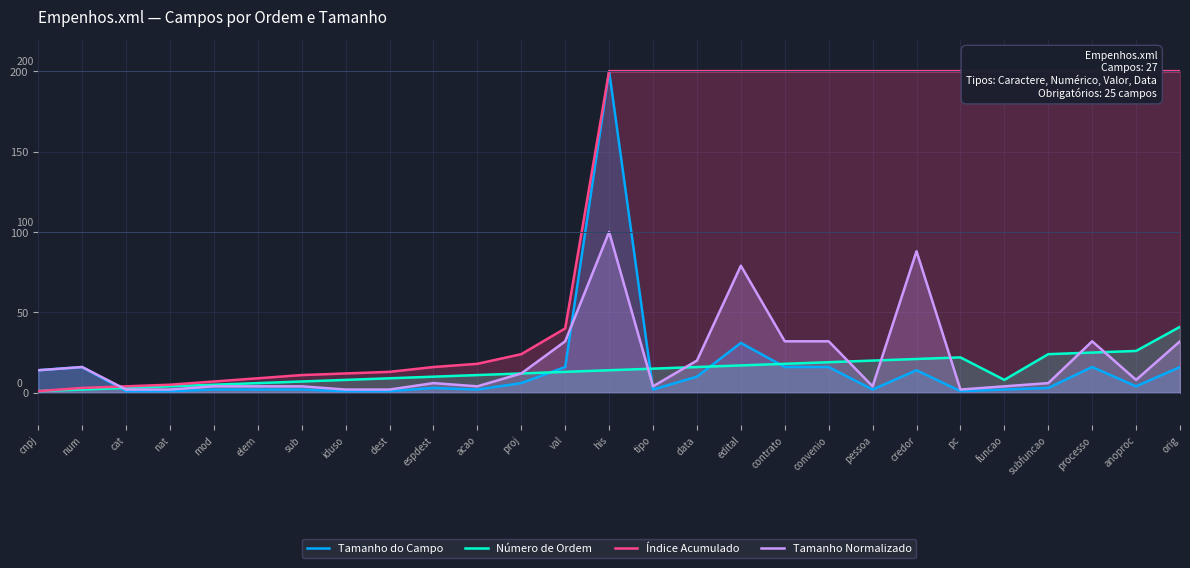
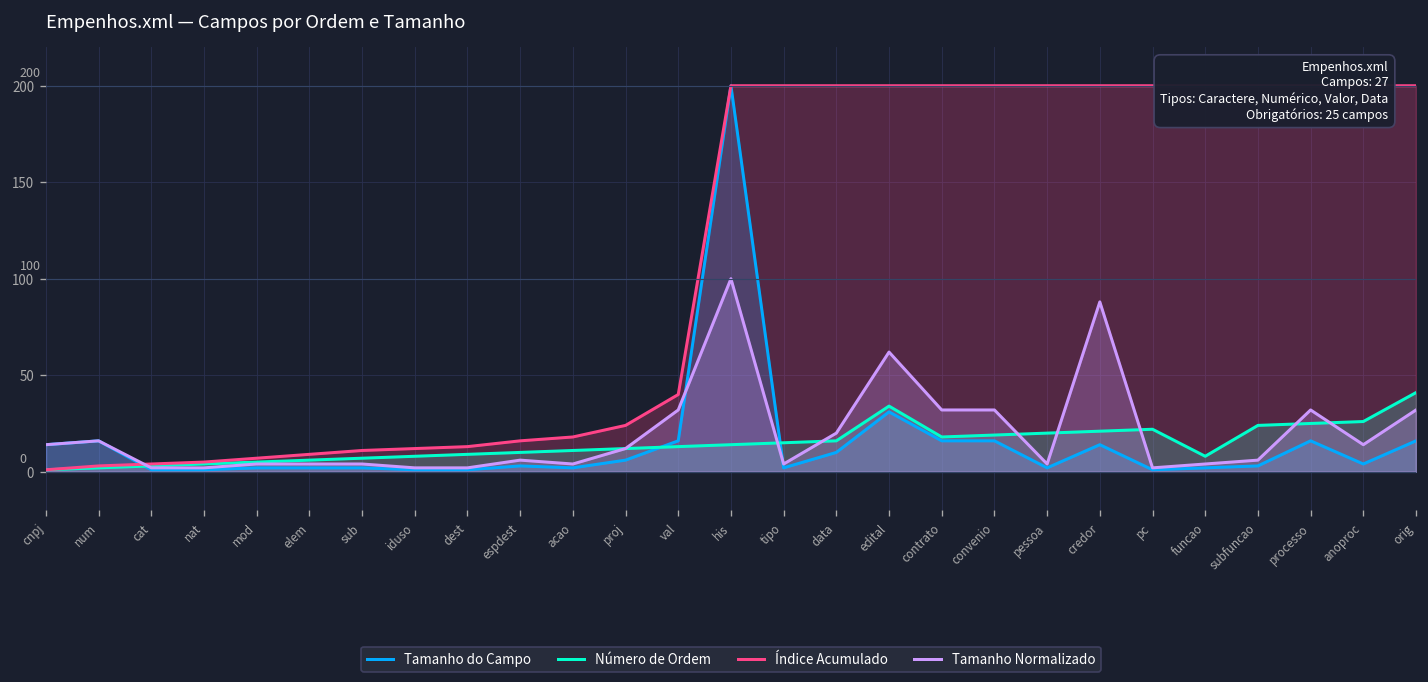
  {
    "Tamanho do Campo": {
      "mod": 2,
      "elem": 2,
      "sub": 2,
      "espdest": 3,
      "acao": 2,
      "proj": 6,
      "val": 16,
      "tipo": 2,
      "data": 10,
      "edital": 31,
      "contrato": 16,
      "convenio": 16,
      "pessoa": 2,
      "credor": 14,
      "funcao": 2,
      "subfuncao": 3,
      "processo": 16,
      "anoproc": 4,
      "orig": 16
    },
    "Número de Ordem": {
      "elem": 6,
      "sub": 7,
      "iduso": 8,
      "dest": 9,
      "espdest": 10,
      "acao": 11,
      "val": 13,
      "his": 14,
      "tipo": 15,
      "data": 16,
-     "edital": 17,
+     "edital": 34,
      "contrato": 18,
      "convenio": 19,
      "pessoa": 20,
      "credor": 21,
      "pc": 22,
      "funcao": 8,
      "subfuncao": 24,
      "processo": 25,
      "anoproc": 26,
      "orig": 41
    },
    "Índice Acumulado": {
      "mod": 7,
      "elem": 9,
      "sub": 11,
      "iduso": 12,
      "dest": 13,
      "espdest": 16,
      "acao": 18,
      "proj": 24,
      "val": 40,
      "tipo": 200,
      "data": 200,
      "edital": 200,
      "contrato": 200,
      "convenio": 200,
      "pessoa": 200,
      "credor": 200,
      "pc": 200,
      "orig": 200
    },
    "Tamanho Normalizado": {
      "elem": 4,
      "sub": 4,
      "espdest": 6,
      "acao": 4,
      "val": 32,
      "his": 100,
      "tipo": 4,
      "data": 20,
-     "edital": 79,
+     "edital": 62,
      "contrato": 32,
      "convenio": 32,
      "pessoa": 4,
      "credor": 88,
      "funcao": 4,
      "subfuncao": 6,
      "processo": 32,
-     "anoproc": 8,
+     "anoproc": 14,
      "orig": 32
    }
  }
